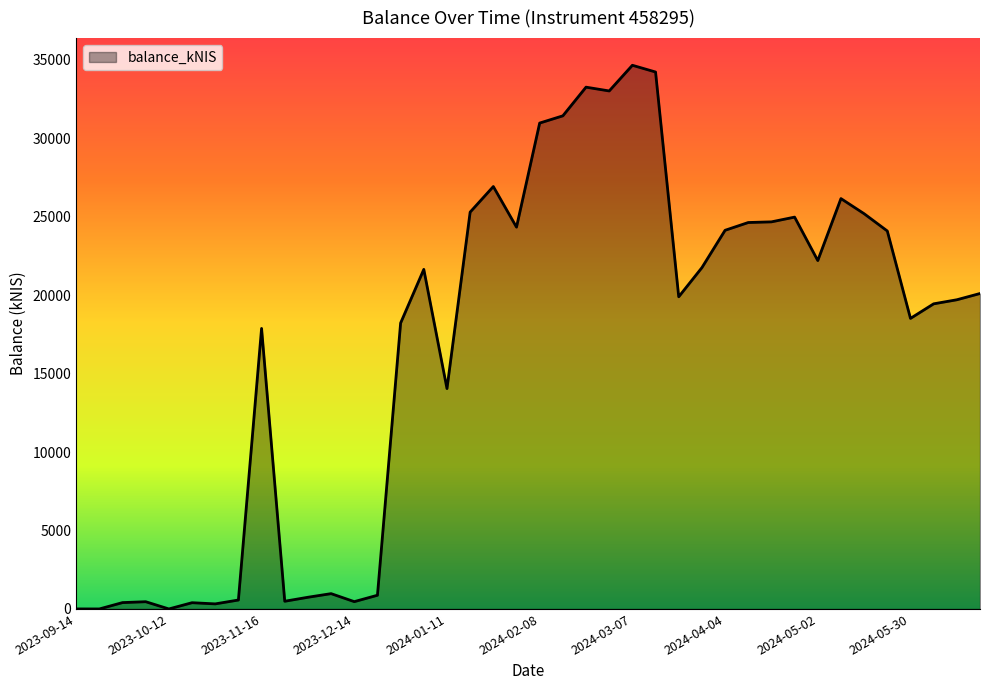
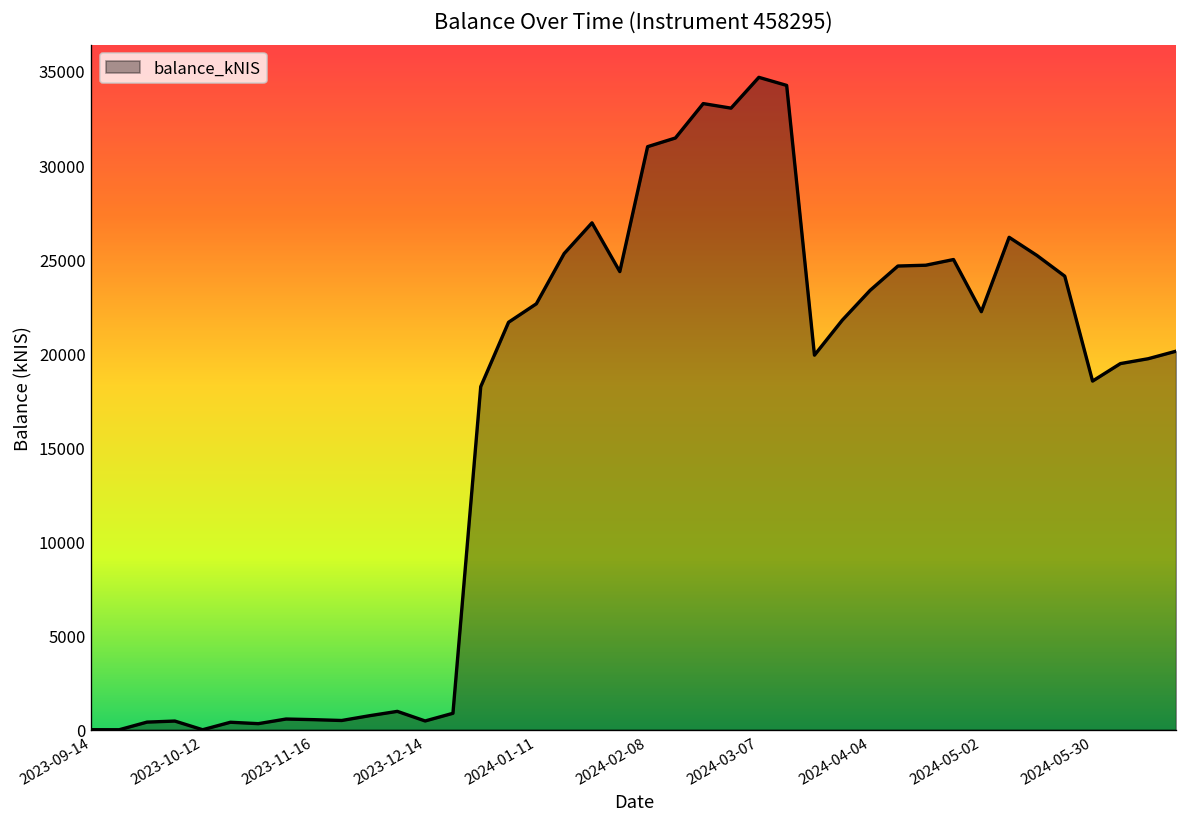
  {
    "2023-09-14": 0,
    "2023-10-12": 0,
-   "2023-11-16": 17900,
+   "2023-11-16": 500,
    "2023-12-14": 500,
-   "2024-01-11": 14000,
+   "2024-01-11": 22600,
    "2024-02-08": 31000,
    "2024-03-07": 34700,
-   "2024-04-04": 24100,
+   "2024-04-04": 23300,
    "2024-05-02": 22200,
    "2024-05-30": 18500
  }
